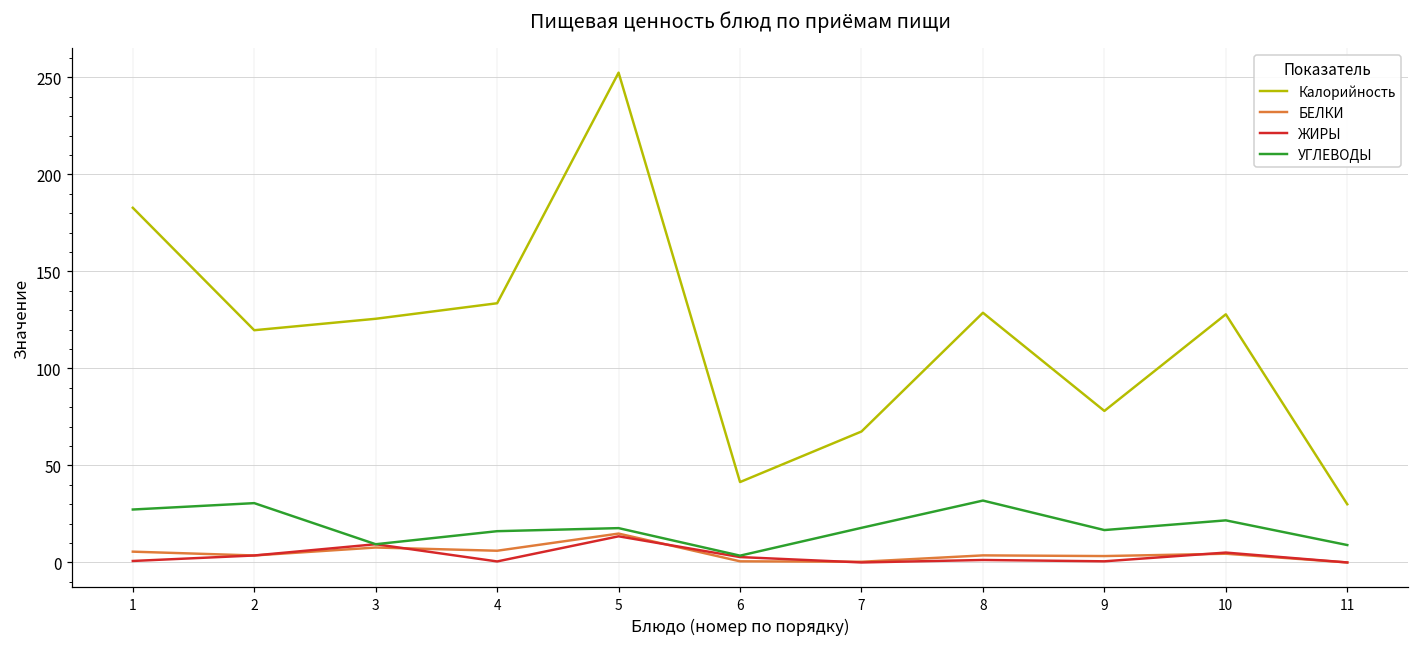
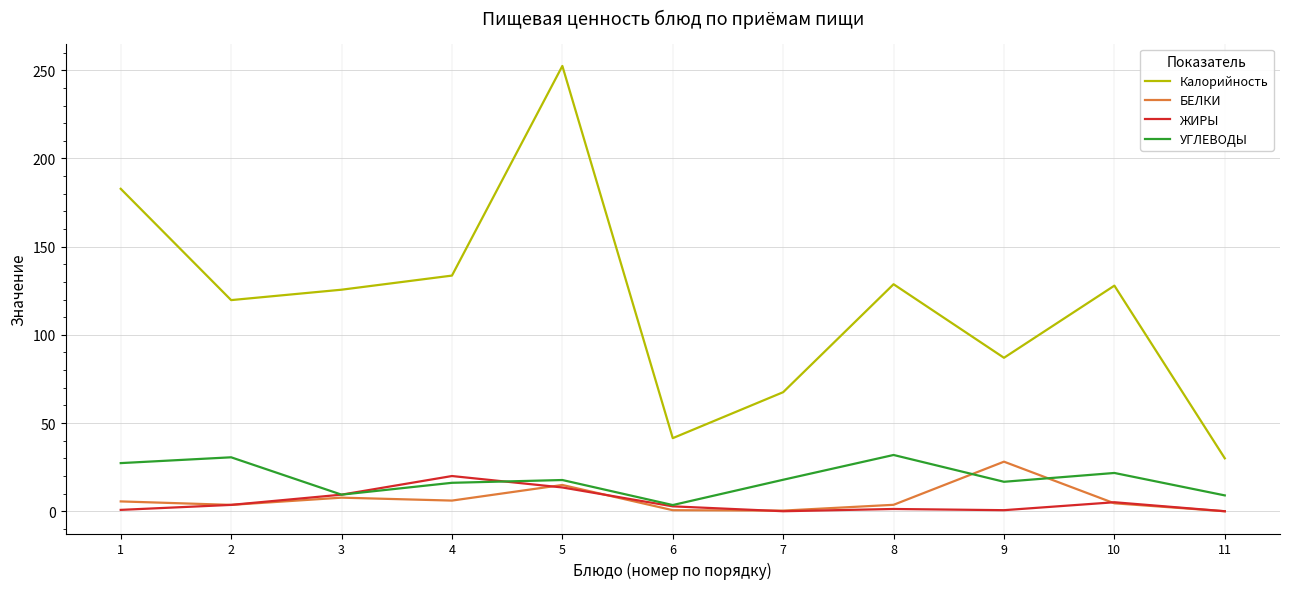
  {
    "Калорийность": {
      "1": 183,
      "2": 120,
      "3": 126,
      "4": 134,
      "5": 252,
      "6": 41,
      "7": 68,
      "8": 129,
-     "9": 78,
+     "9": 87,
      "10": 128,
      "11": 30
    },
    "БЕЛКИ": {
      "1": 6,
      "3": 8,
      "4": 6,
      "6": 1,
      "8": 4,
-     "9": 3
+     "9": 28
    },
    "ЖИРЫ": {
      "1": 1,
-     "4": 1,
+     "4": 20,
      "8": 1,
      "9": 1
    },
    "УГЛЕВОДЫ": {
      "1": 27,
      "2": 31,
      "4": 16,
      "5": 18,
      "7": 18,
      "8": 32,
      "9": 17,
      "10": 22,
      "11": 9
    }
  }
